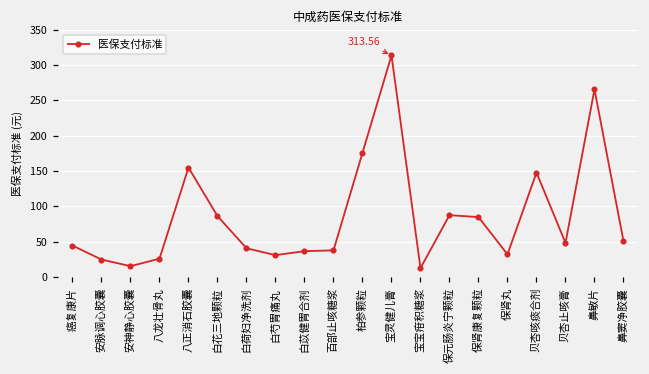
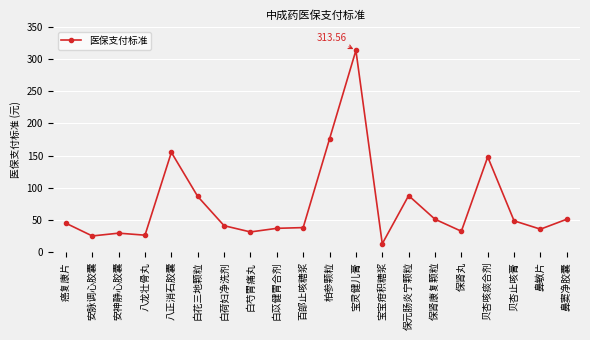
  {
    "癌复康片": 40,
    "安脉调心胶囊": 30,
-   "安神静心胶囊": 20,
+   "安神静心胶囊": 30,
    "八龙壮骨丸": 30,
    "八正消石胶囊": 160,
    "白花三地颗粒": 90,
    "白荷妇净洗剂": 40,
    "白芍胃痛丸": 30,
    "白苡健胃合剂": 40,
    "百部止咳糖浆": 40,
    "柏参颗粒": 180,
    "宝宝疳积糖浆": 10,
    "保元肠炎宁颗粒": 90,
-   "保肾康复颗粒": 90,
+   "保肾康复颗粒": 50,
    "保肾丸": 30,
    "贝杏咳痰合剂": 150,
    "贝杏止咳膏": 50,
-   "鼻敏片": 270,
+   "鼻敏片": 40,
    "鼻窦净胶囊": 50
  }
